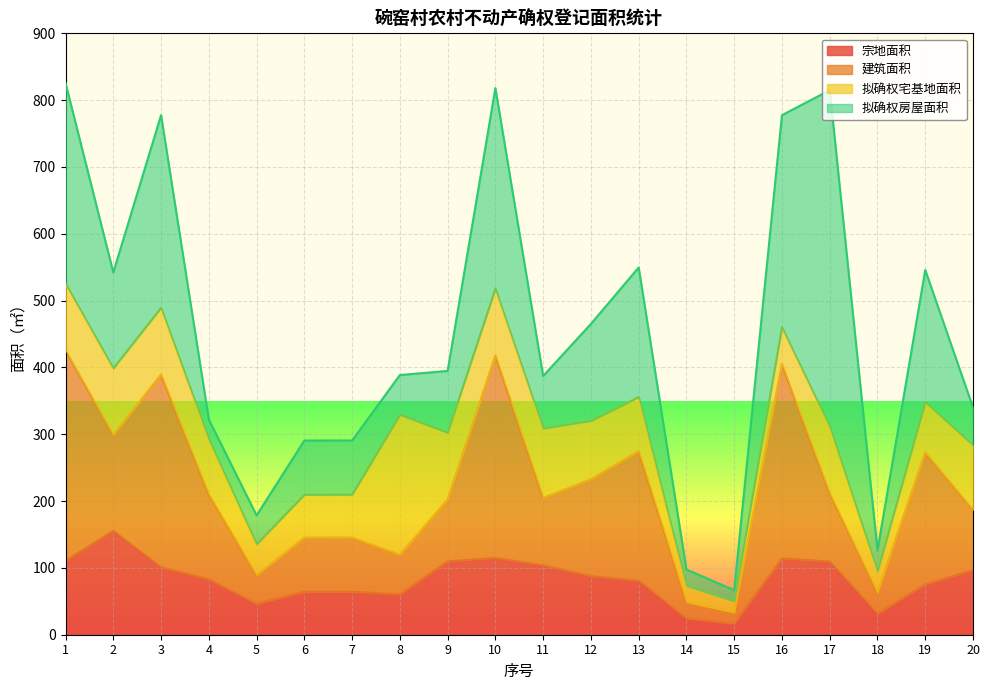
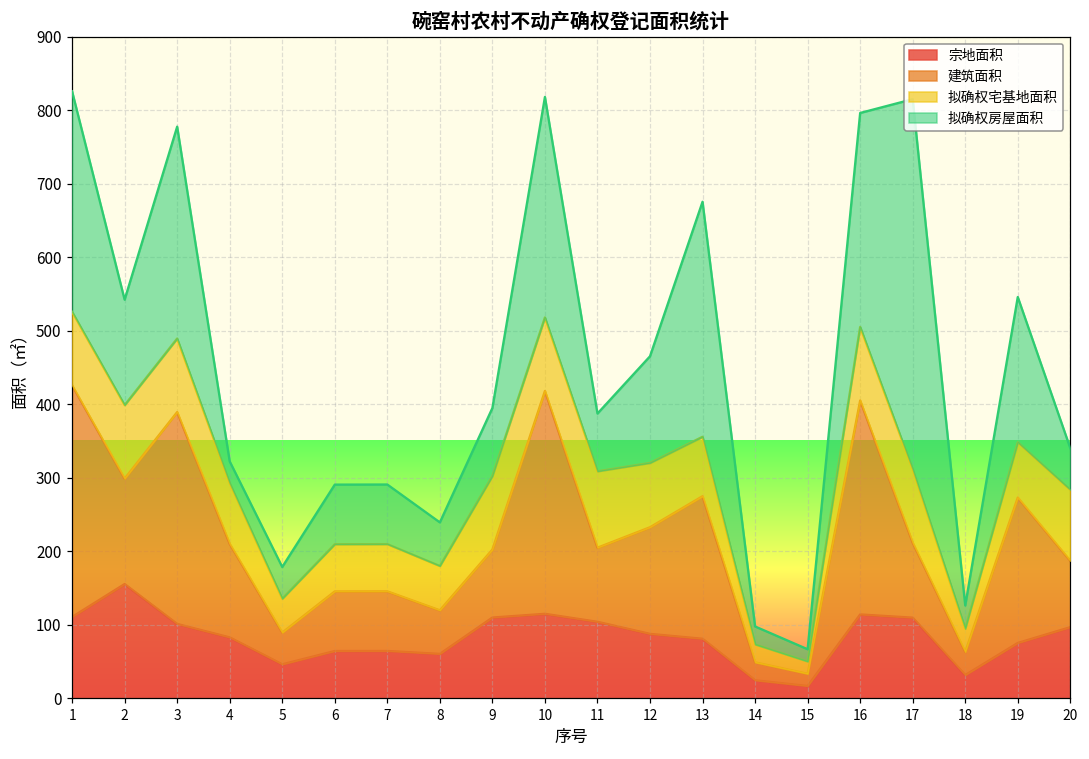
  {
    "拟确权宅基地面积": {
      "1": 100,
      "2": 100,
      "3": 100,
      "4": 80,
      "5": 50,
      "6": 60,
      "7": 60,
-     "8": 210,
+     "8": 60,
      "9": 100,
      "10": 100,
      "11": 100,
      "12": 90,
      "13": 80,
      "14": 20,
      "15": 20,
-     "16": 60,
+     "16": 100,
      "17": 100,
      "18": 30,
      "19": 80,
      "20": 100
    },
    "拟确权房屋面积": {
      "1": 300,
      "2": 140,
      "3": 290,
      "4": 30,
      "5": 40,
      "6": 80,
      "7": 80,
      "8": 60,
      "9": 90,
      "10": 300,
      "11": 80,
      "12": 150,
-     "13": 190,
+     "13": 320,
      "14": 20,
      "15": 20,
-     "16": 320,
+     "16": 290,
      "18": 30,
      "19": 200,
      "20": 60
    }
  }
